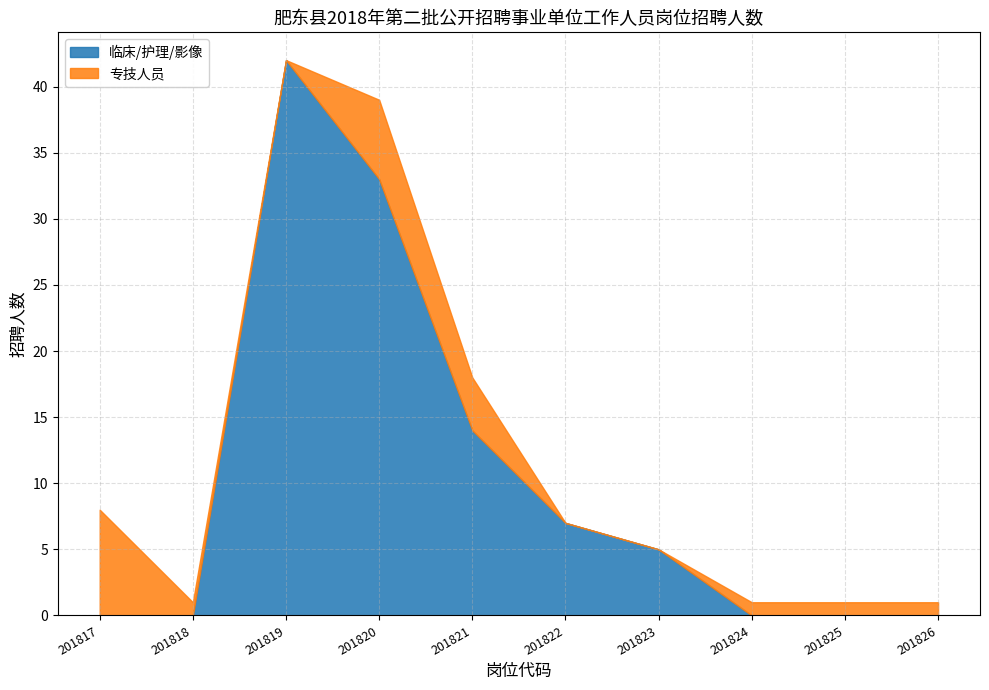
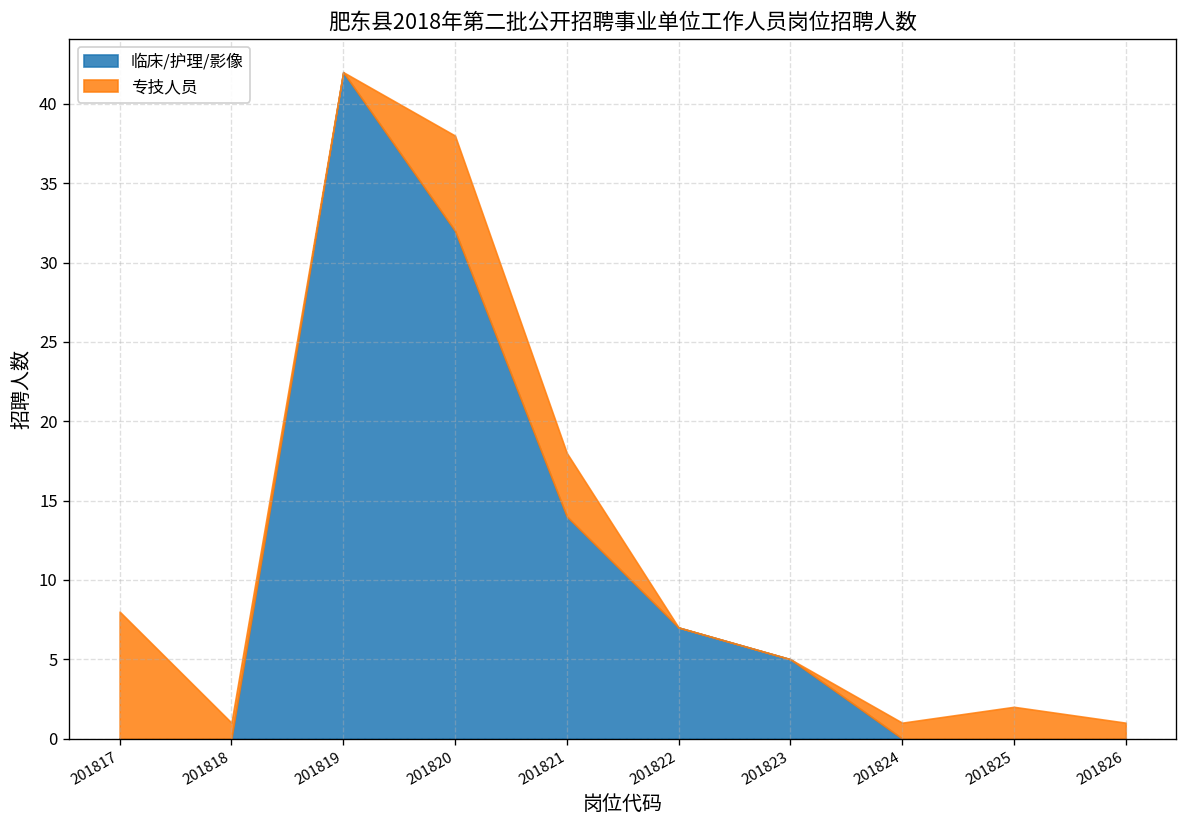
  {
    "临床/护理/影像": {
      "201817": 0,
      "201818": 0,
-     "201820": 33,
+     "201820": 32,
      "201821": 14,
      "201824": 0,
      "201825": 0,
      "201826": 0
    },
    "专技人员": {
      "201817": 8,
      "201818": 1,
      "201820": 6,
      "201821": 4,
      "201824": 1,
-     "201825": 1,
+     "201825": 2,
      "201826": 1
    }
  }
